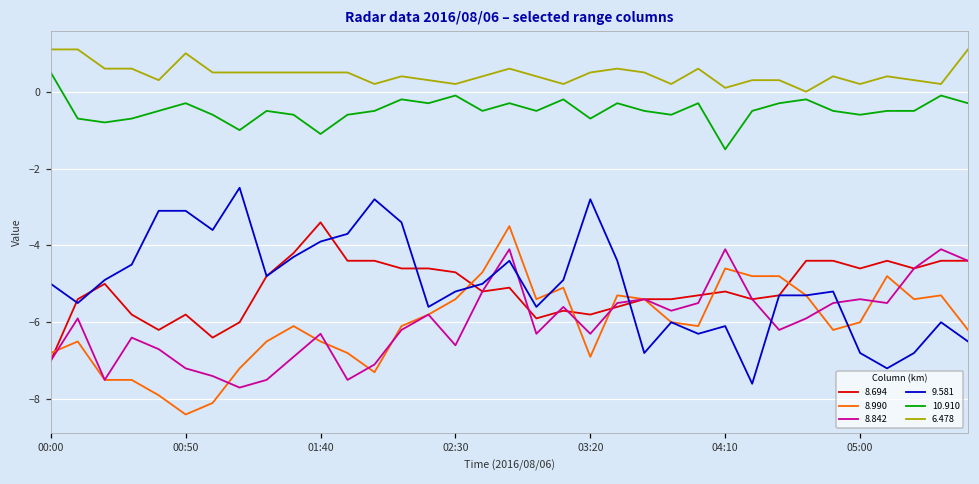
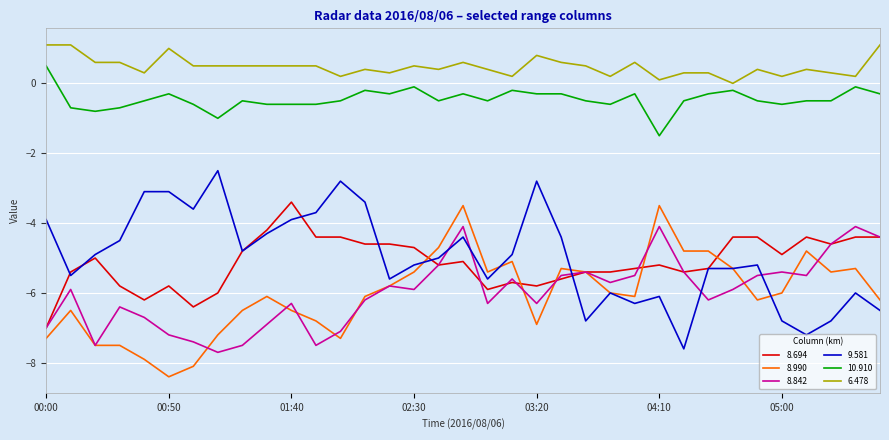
  {
    "8.694": {
      "00:50": -5.8,
      "01:40": -3.4,
      "02:30": -4.7,
      "03:20": -5.8,
      "04:10": -5.2,
-     "05:00": -4.6
+     "05:00": -4.9
    },
    "8.990": {
-     "00:00": -6.8,
+     "00:00": -7.3,
      "00:50": -8.4,
      "01:40": -6.5,
      "02:30": -5.4,
      "03:20": -6.9,
-     "04:10": -4.6,
+     "04:10": -3.5,
      "05:00": -6.0
    },
    "8.842": {
      "00:50": -7.2,
      "01:40": -6.3,
-     "02:30": -6.6,
+     "02:30": -5.9,
      "03:20": -6.3,
      "04:10": -4.1,
      "05:00": -5.4
    },
    "9.581": {
-     "00:00": -5.0,
+     "00:00": -3.9,
      "00:50": -3.1,
      "01:40": -3.9,
      "02:30": -5.2,
      "03:20": -2.8,
      "04:10": -6.1,
      "05:00": -6.8
    },
    "10.910": {
      "00:00": 0.5,
      "00:50": -0.3,
-     "01:40": -1.1,
+     "01:40": -0.6,
      "02:30": -0.1,
-     "03:20": -0.7,
+     "03:20": -0.3,
      "04:10": -1.5,
      "05:00": -0.6
    },
    "6.478": {
      "00:00": 1.1,
      "00:50": 1.0,
      "01:40": 0.5,
-     "02:30": 0.2,
-     "03:20": 0.5,
+     "02:30": 0.5,
+     "03:20": 0.8,
      "04:10": 0.1,
      "05:00": 0.2
    }
  }
